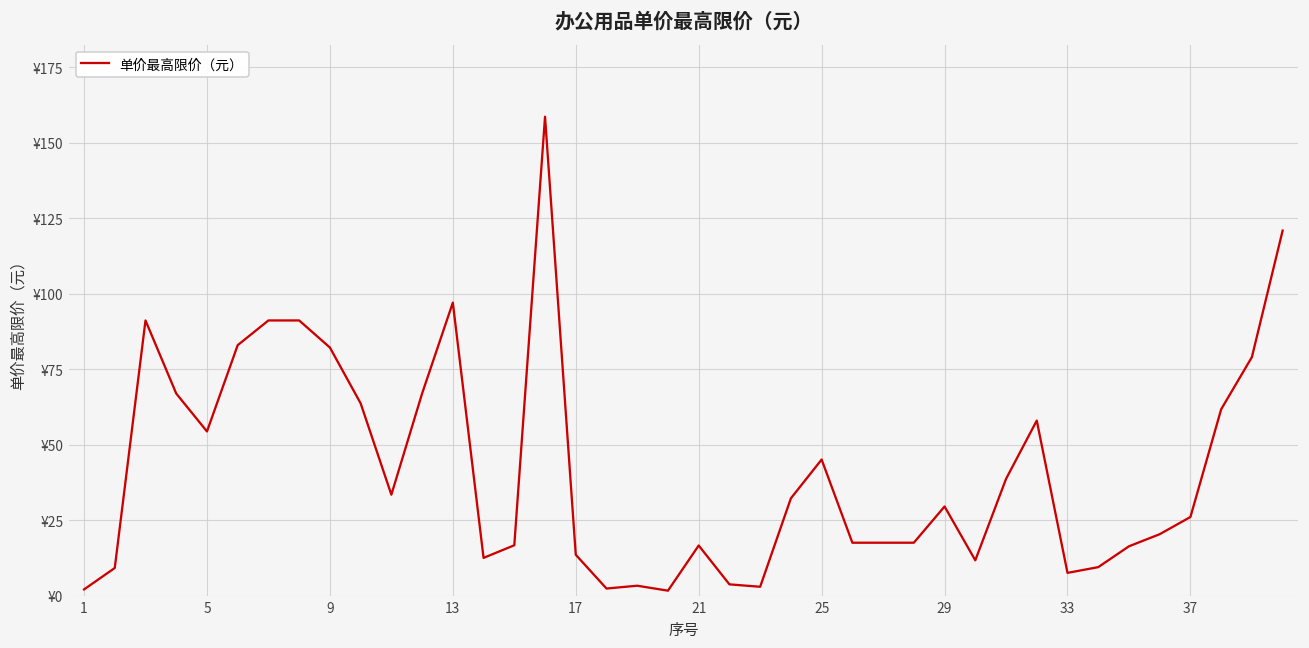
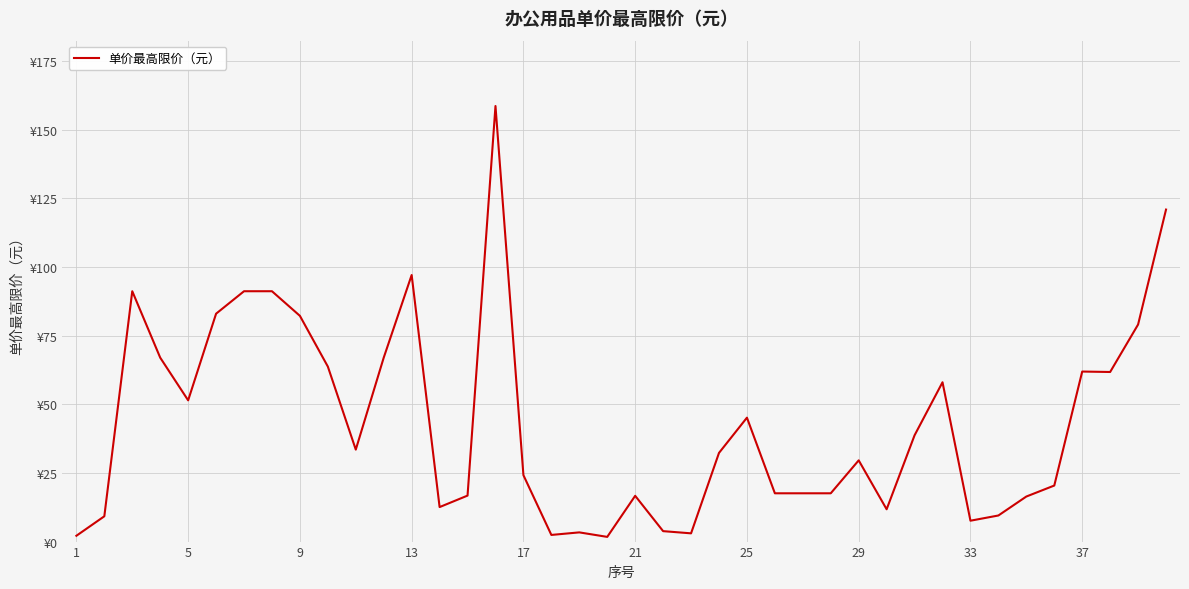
  {
    "1": "¥2",
-   "5": "¥54",
+   "5": "¥51",
    "9": "¥82",
    "13": "¥97",
-   "17": "¥14",
+   "17": "¥24",
    "21": "¥17",
    "25": "¥45",
    "29": "¥30",
    "33": "¥8",
-   "37": "¥26"
+   "37": "¥62"
  }
